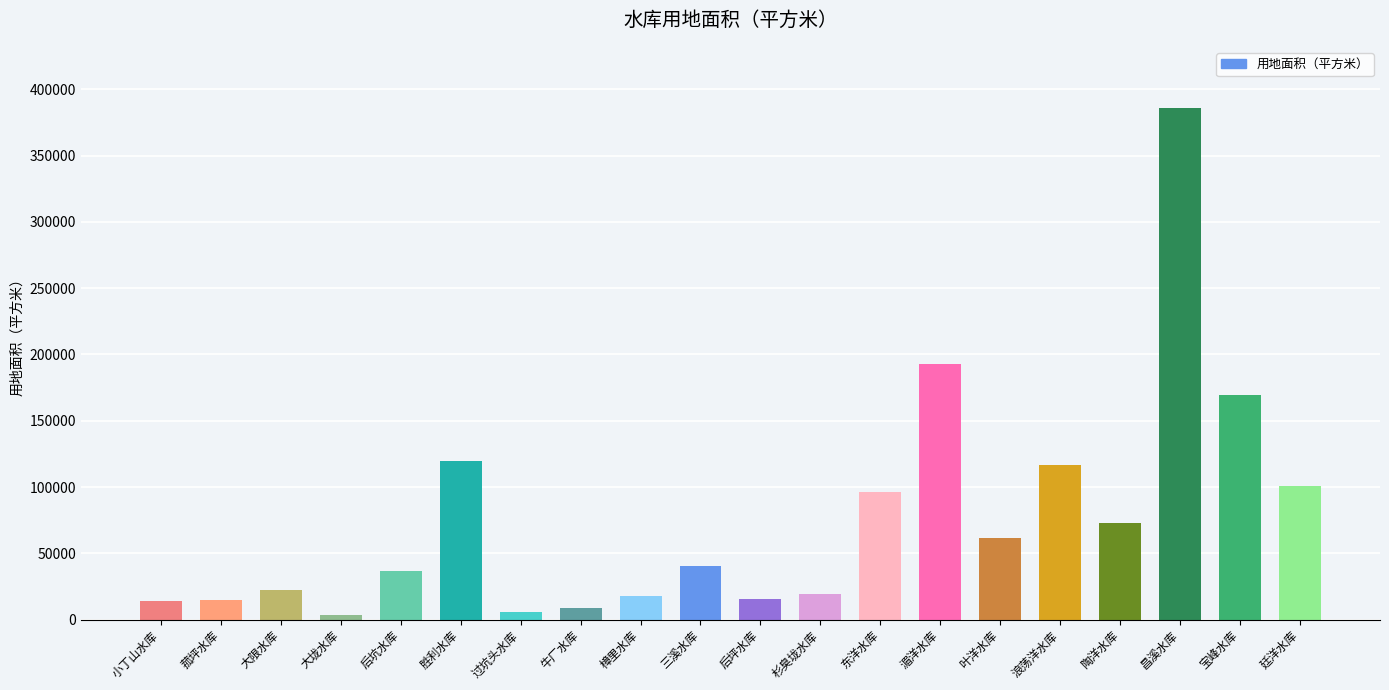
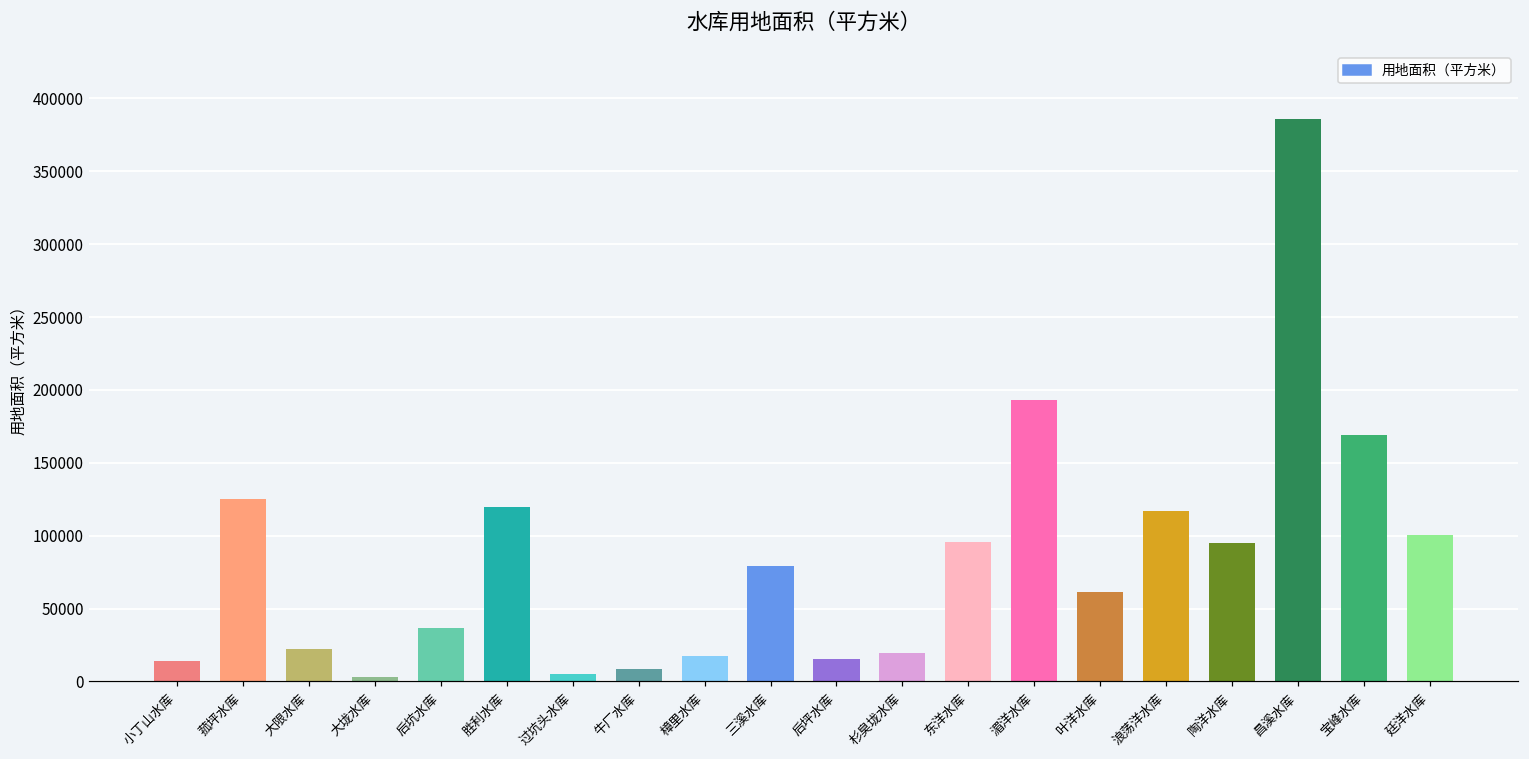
  {
    "小丁山水库": 14000,
-   "菰坪水库": 15000,
+   "菰坪水库": 125000,
    "大限水库": 22000,
    "大垅水库": 3000,
    "后坑水库": 36000,
    "胜利水库": 120000,
    "过坑头水库": 5000,
    "牛厂水库": 8000,
    "樟里水库": 18000,
-   "三溪水库": 40000,
+   "三溪水库": 79000,
    "后坪水库": 15000,
    "杉臭垅水库": 19000,
    "东洋水库": 96000,
    "湄洋水库": 193000,
    "叶洋水库": 62000,
    "浪荡洋水库": 117000,
-   "陶洋水库": 73000,
+   "陶洋水库": 95000,
    "昌溪水库": 386000,
    "宝峰水库": 169000,
    "廷洋水库": 101000
  }
